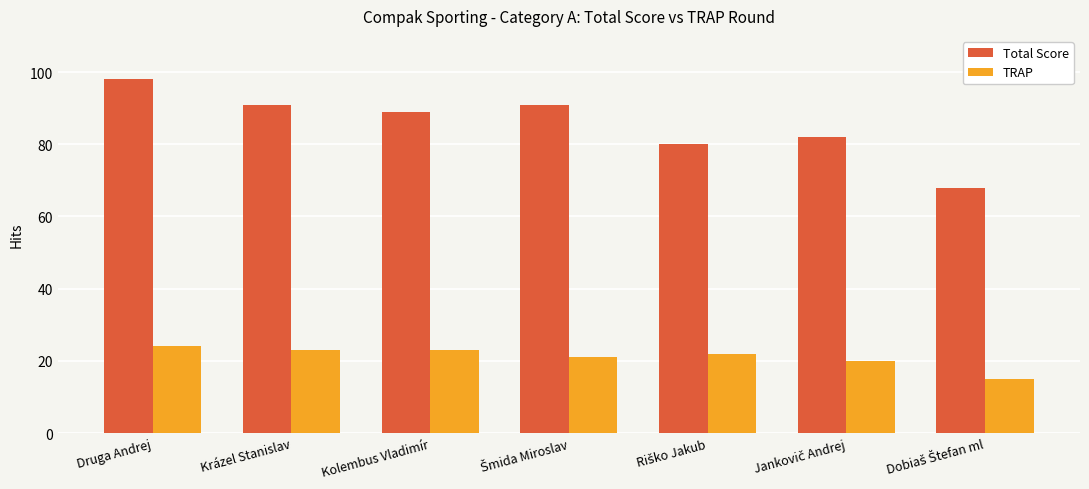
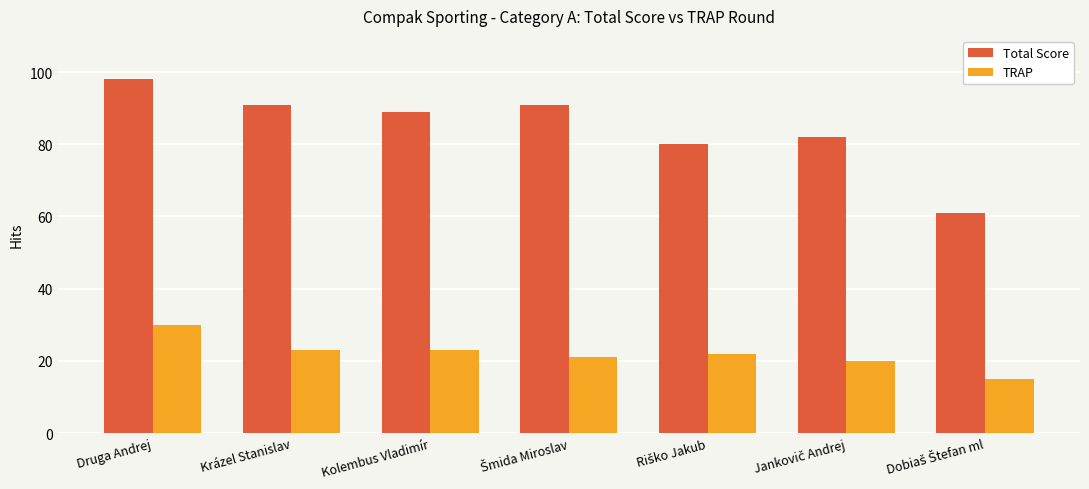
  {
    "Total Score": {
      "Druga Andrej": 98,
      "Krázel Stanislav": 91,
      "Kolembus Vladimír": 89,
      "Šmida Miroslav": 91,
      "Riško Jakub": 80,
      "Jankovič Andrej": 82,
-     "Dobiaš Štefan ml": 68
+     "Dobiaš Štefan ml": 61
    },
    "TRAP": {
-     "Druga Andrej": 24,
+     "Druga Andrej": 30,
      "Krázel Stanislav": 23,
      "Kolembus Vladimír": 23,
      "Šmida Miroslav": 21,
      "Riško Jakub": 22,
      "Jankovič Andrej": 20,
      "Dobiaš Štefan ml": 15
    }
  }
